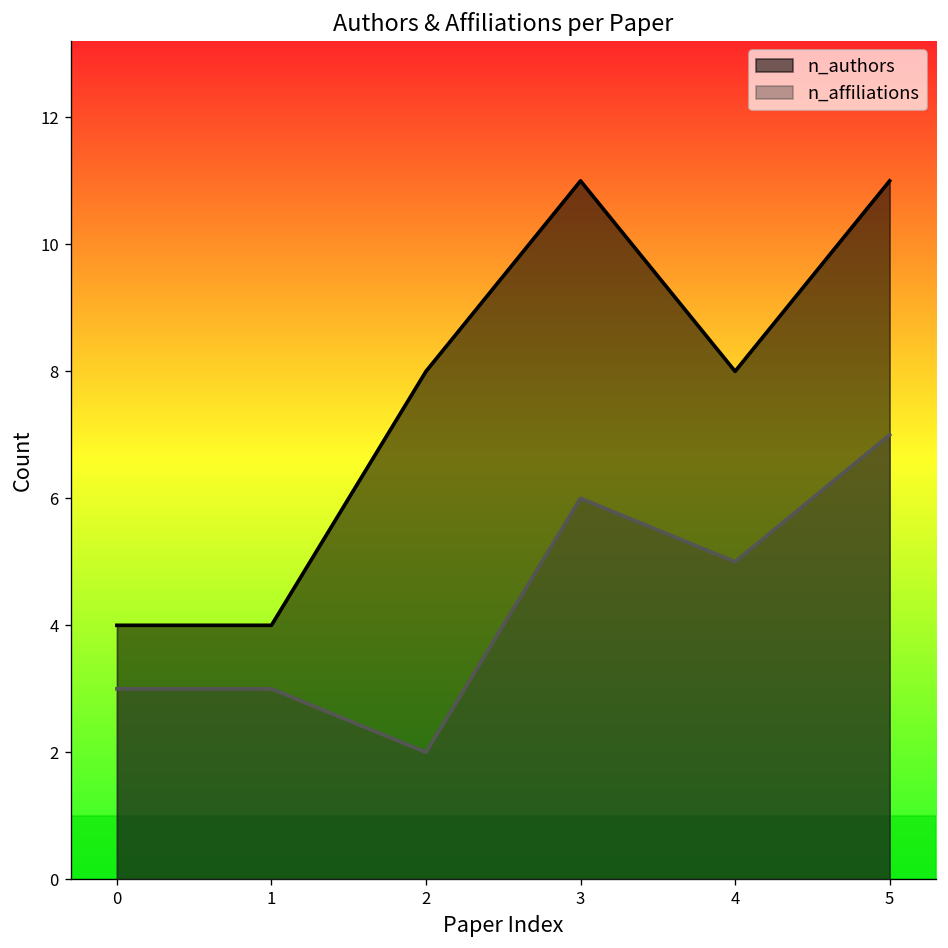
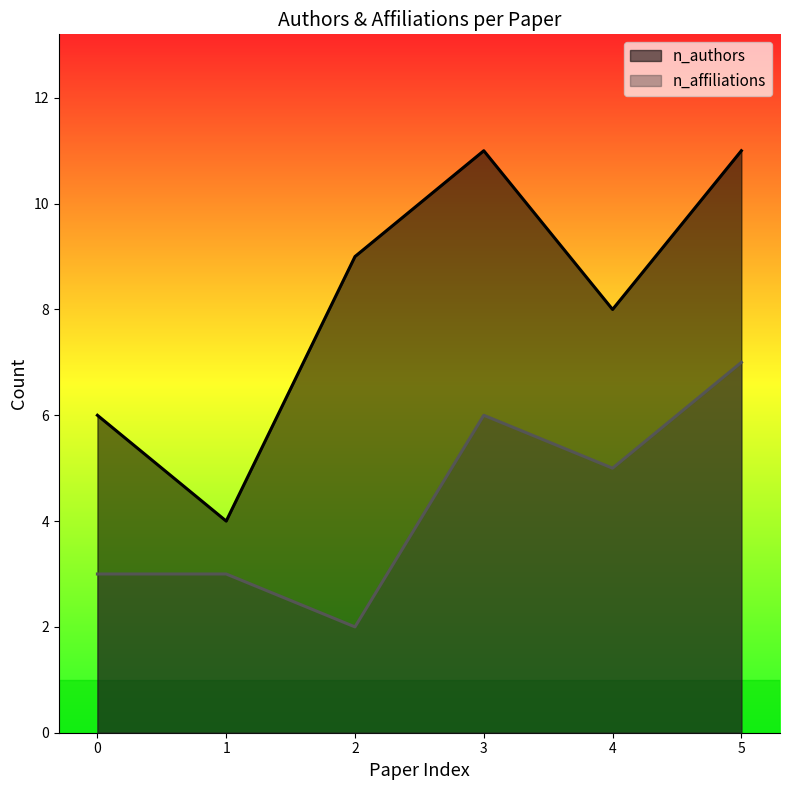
  {
    "n_authors": {
-     "0": 4,
+     "0": 6,
      "1": 4,
-     "2": 8,
+     "2": 9,
      "3": 11,
      "4": 8,
      "5": 11
    },
    "n_affiliations": {
      "0": 3,
      "1": 3,
      "2": 2,
      "3": 6,
      "4": 5,
      "5": 7
    }
  }
